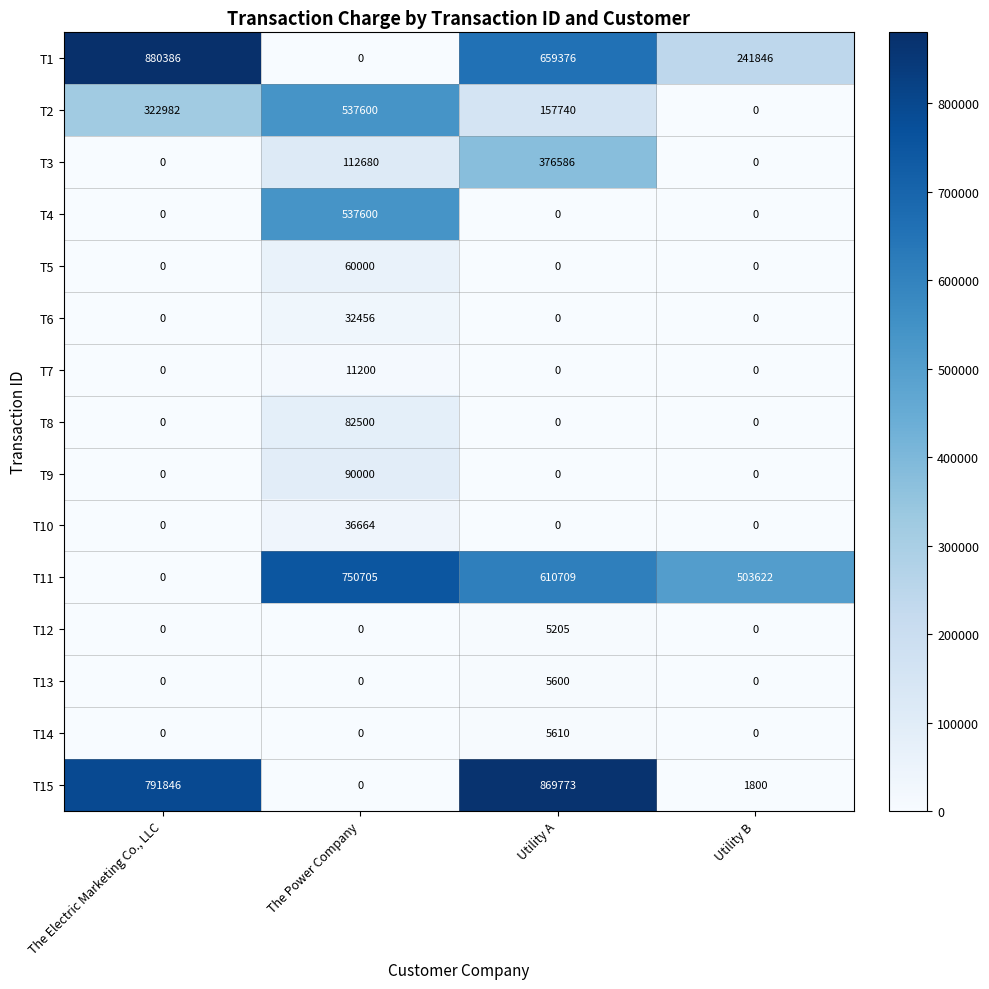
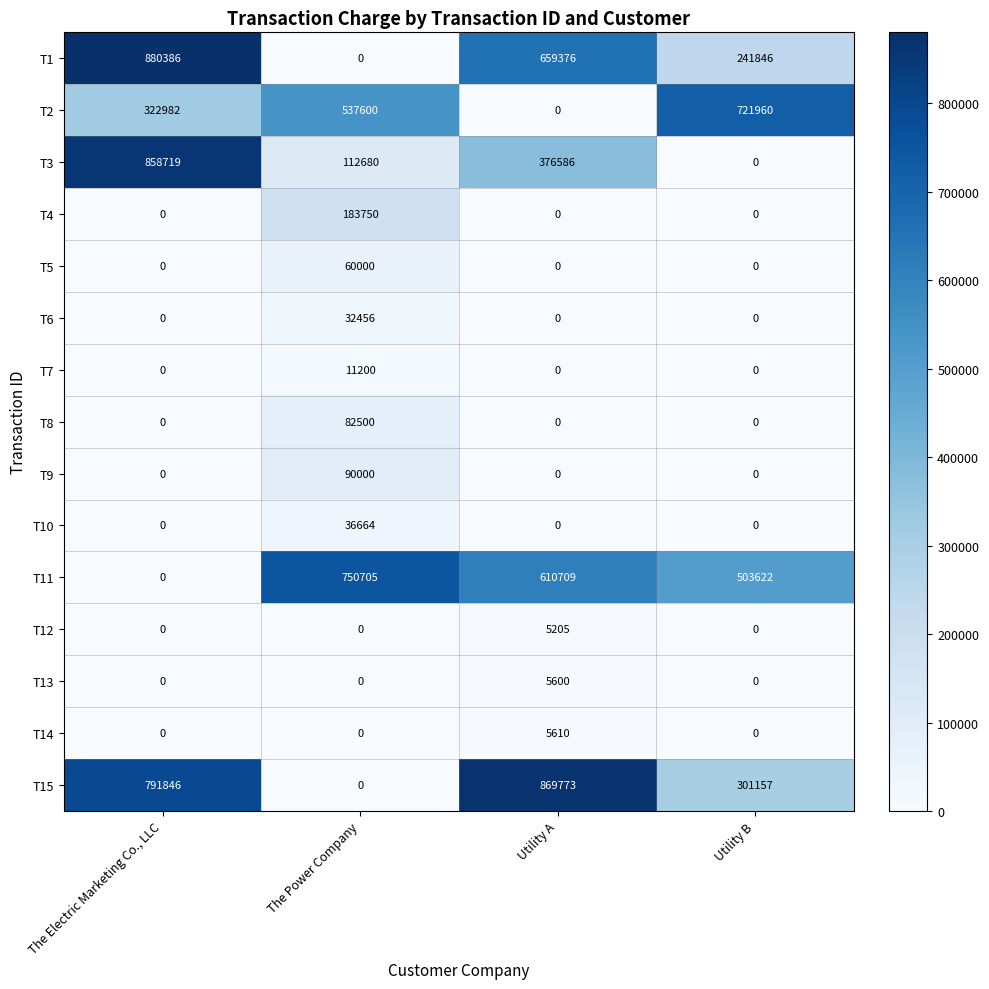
  {
    "T1": {
      "The Electric Marketing Co., LLC": 880386,
      "The Power Company": 0,
      "Utility A": 659376,
      "Utility B": 241846
    },
    "T2": {
      "The Electric Marketing Co., LLC": 322982,
      "The Power Company": 537600,
-     "Utility A": 157740,
-     "Utility B": 0
+     "Utility A": 0,
+     "Utility B": 721960
    },
    "T3": {
-     "The Electric Marketing Co., LLC": 0,
+     "The Electric Marketing Co., LLC": 858719,
      "The Power Company": 112680,
      "Utility A": 376586,
      "Utility B": 0
    },
    "T4": {
      "The Electric Marketing Co., LLC": 0,
-     "The Power Company": 537600,
+     "The Power Company": 183750,
      "Utility A": 0,
      "Utility B": 0
    },
    "T5": {
      "The Electric Marketing Co., LLC": 0,
      "The Power Company": 60000,
      "Utility A": 0,
      "Utility B": 0
    },
    "T6": {
      "The Electric Marketing Co., LLC": 0,
      "The Power Company": 32456,
      "Utility A": 0,
      "Utility B": 0
    },
    "T7": {
      "The Electric Marketing Co., LLC": 0,
      "The Power Company": 11200,
      "Utility A": 0,
      "Utility B": 0
    },
    "T8": {
      "The Electric Marketing Co., LLC": 0,
      "The Power Company": 82500,
      "Utility A": 0,
      "Utility B": 0
    },
    "T9": {
      "The Electric Marketing Co., LLC": 0,
      "The Power Company": 90000,
      "Utility A": 0,
      "Utility B": 0
    },
    "T10": {
      "The Electric Marketing Co., LLC": 0,
      "The Power Company": 36664,
      "Utility A": 0,
      "Utility B": 0
    },
    "T11": {
      "The Electric Marketing Co., LLC": 0,
      "The Power Company": 750705,
      "Utility A": 610709,
      "Utility B": 503622
    },
    "T12": {
      "The Electric Marketing Co., LLC": 0,
      "The Power Company": 0,
      "Utility A": 5205,
      "Utility B": 0
    },
    "T13": {
      "The Electric Marketing Co., LLC": 0,
      "The Power Company": 0,
      "Utility A": 5600,
      "Utility B": 0
    },
    "T14": {
      "The Electric Marketing Co., LLC": 0,
      "The Power Company": 0,
      "Utility A": 5610,
      "Utility B": 0
    },
    "T15": {
      "The Electric Marketing Co., LLC": 791846,
      "The Power Company": 0,
      "Utility A": 869773,
-     "Utility B": 1800
+     "Utility B": 301157
    }
  }
